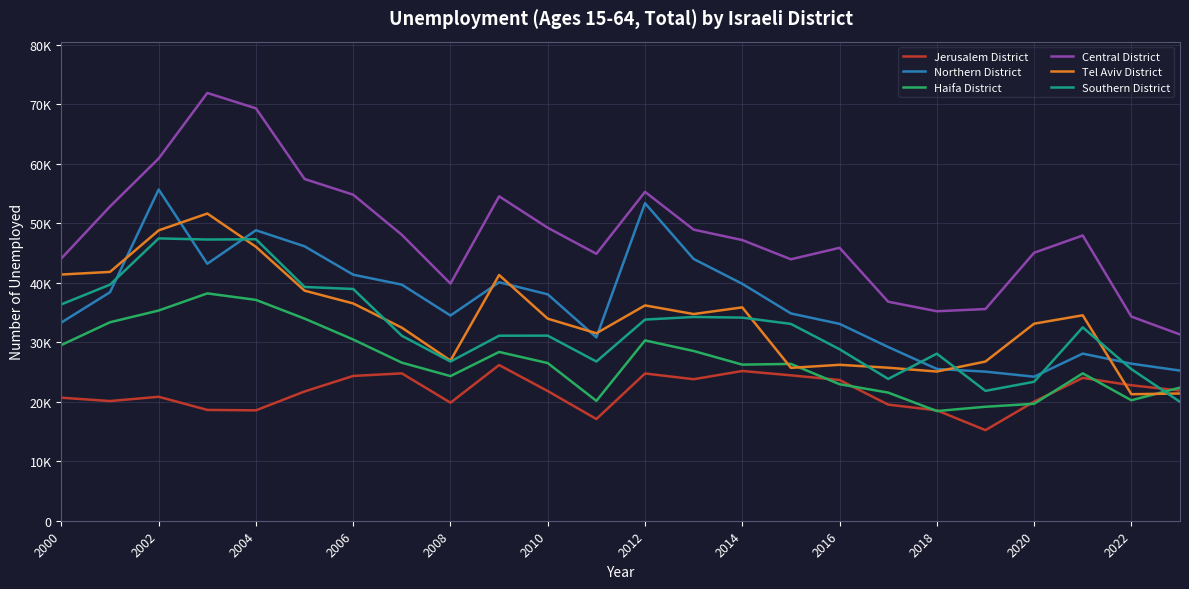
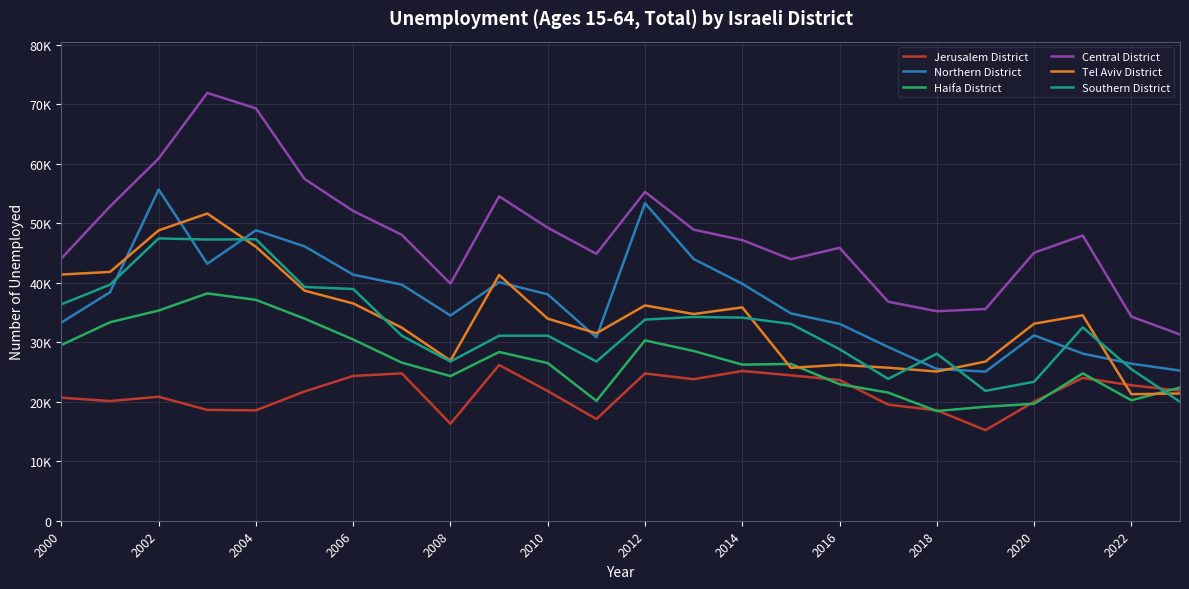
  {
    "Jerusalem District": {
      "2000": 21000,
      "2002": 21000,
      "2004": 19000,
      "2006": 24000,
-     "2008": 20000,
+     "2008": 16000,
      "2010": 22000,
      "2012": 25000,
      "2014": 25000,
      "2016": 24000,
      "2022": 23000
    },
    "Northern District": {
      "2000": 33000,
      "2002": 56000,
      "2004": 49000,
      "2006": 41000,
      "2008": 34000,
      "2010": 38000,
      "2012": 53000,
      "2014": 40000,
      "2016": 33000,
-     "2020": 24000,
+     "2020": 31000,
      "2022": 26000
    },
    "Central District": {
      "2000": 44000,
      "2002": 61000,
      "2004": 69000,
-     "2006": 55000,
+     "2006": 52000,
      "2008": 40000,
      "2010": 49000,
      "2012": 55000,
      "2014": 47000,
      "2016": 46000,
      "2018": 35000,
      "2020": 45000,
      "2022": 34000
    },
    "Tel Aviv District": {
      "2000": 41000,
      "2002": 49000,
      "2004": 46000,
      "2006": 37000,
      "2010": 34000,
      "2012": 36000,
      "2014": 36000,
      "2016": 26000,
      "2020": 33000,
      "2022": 21000
    }
  }
